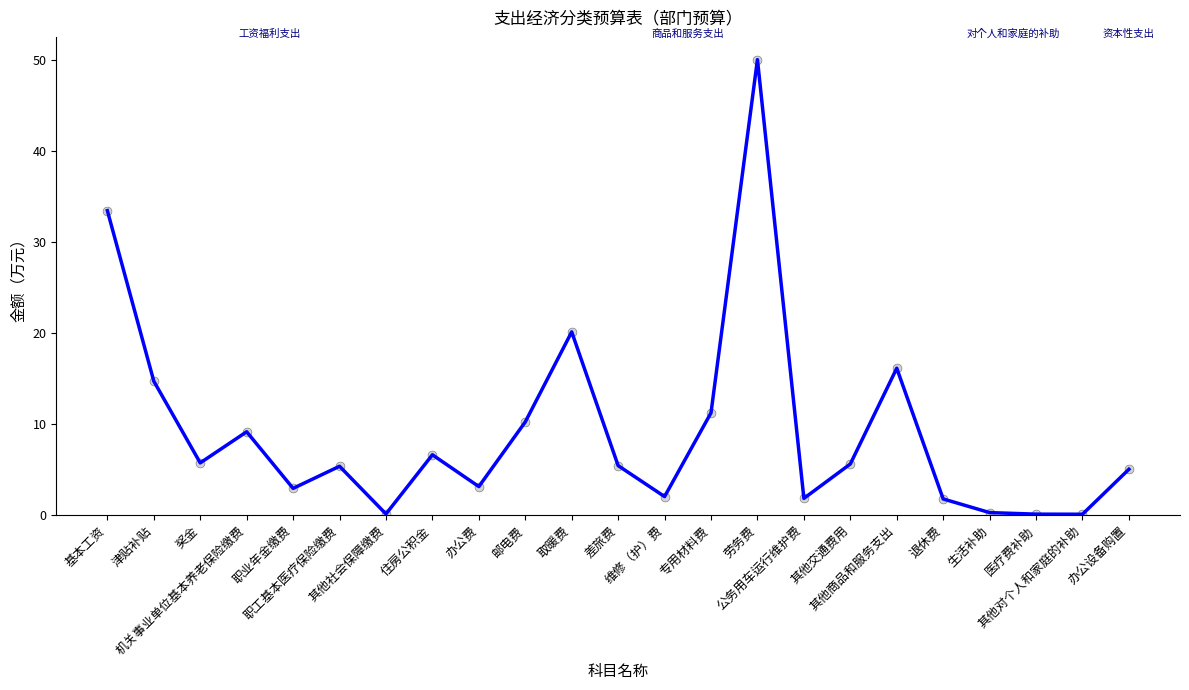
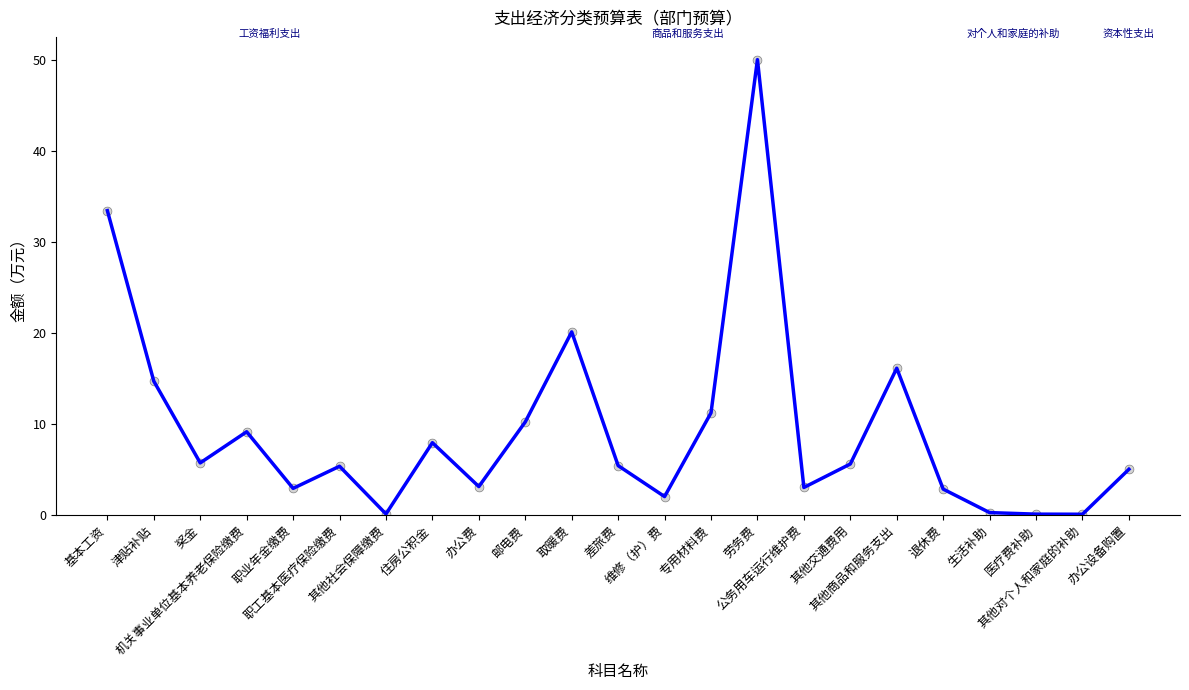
  {
    "基本工资": 33,
    "津贴补贴": 15,
    "奖金": 6,
    "机关事业单位基本养老保险缴费": 9,
    "职业年金缴费": 3,
    "职工基本医疗保险缴费": 5,
    "其他社会保障缴费": 0,
-   "住房公积金": 7,
+   "住房公积金": 8,
    "办公费": 3,
    "邮电费": 10,
    "取暖费": 20,
    "差旅费": 5,
    "维修（护）费": 2,
    "专用材料费": 11,
    "劳务费": 50,
-   "公务用车运行维护费": 2,
+   "公务用车运行维护费": 3,
    "其他交通费用": 6,
    "其他商品和服务支出": 16,
-   "退休费": 2,
+   "退休费": 3,
    "生活补助": 0,
    "医疗费补助": 0,
    "其他对个人和家庭的补助": 0,
    "办公设备购置": 5
  }
